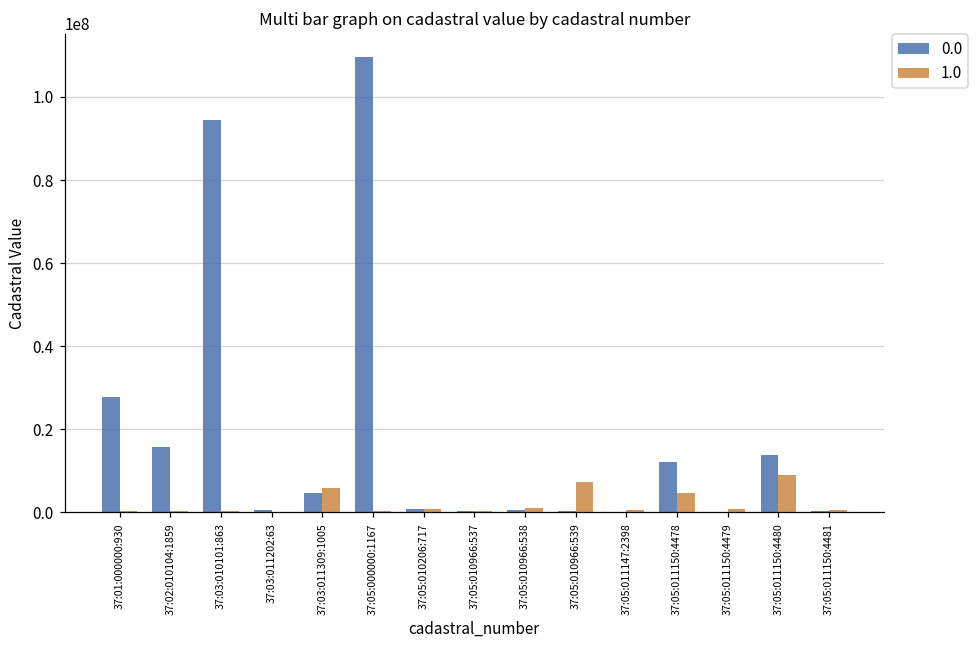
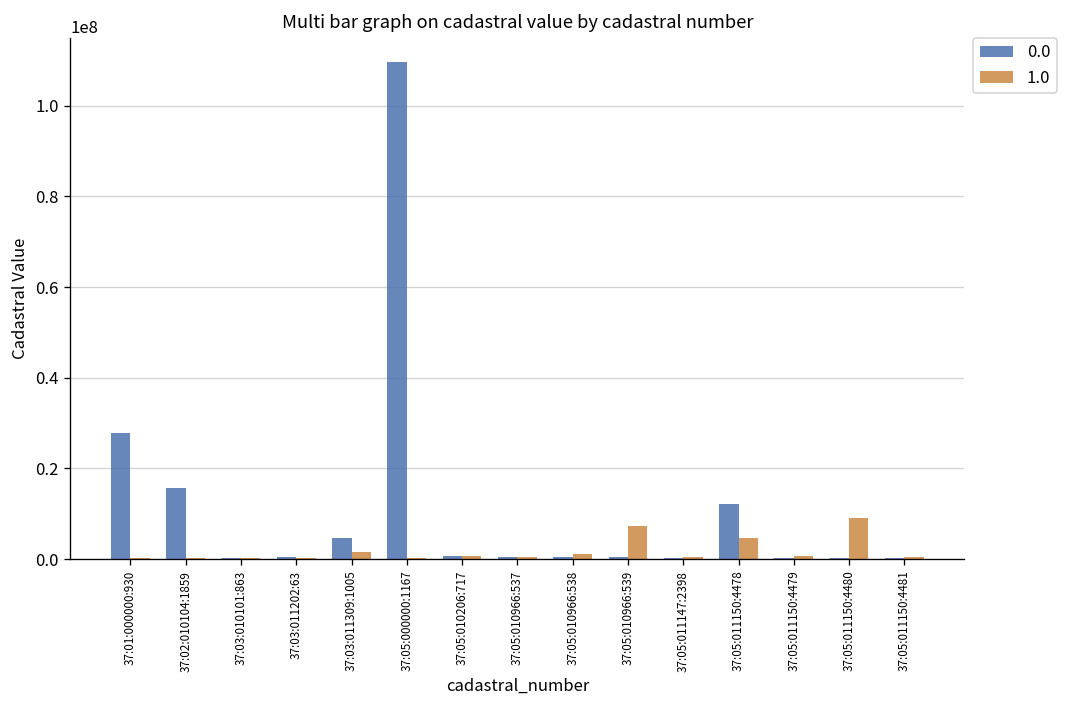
  {
    "0.0": {
      "37:01:000000:930": 28000000,
      "37:02:010104:1859": 16000000,
-     "37:03:010101:863": 94000000,
+     "37:03:010101:863": 0,
      "37:03:011309:1005": 5000000,
      "37:05:000000:1167": 110000000,
      "37:05:010206:717": 1000000,
      "37:05:011150:4478": 12000000,
-     "37:05:011150:4480": 14000000
+     "37:05:011150:4480": 0
    },
    "1.0": {
-     "37:03:011309:1005": 6000000,
+     "37:03:011309:1005": 2000000,
      "37:05:010206:717": 1000000,
      "37:05:010966:538": 1000000,
      "37:05:010966:539": 7000000,
      "37:05:011150:4478": 5000000,
      "37:05:011150:4479": 1000000,
      "37:05:011150:4480": 9000000
    }
  }
